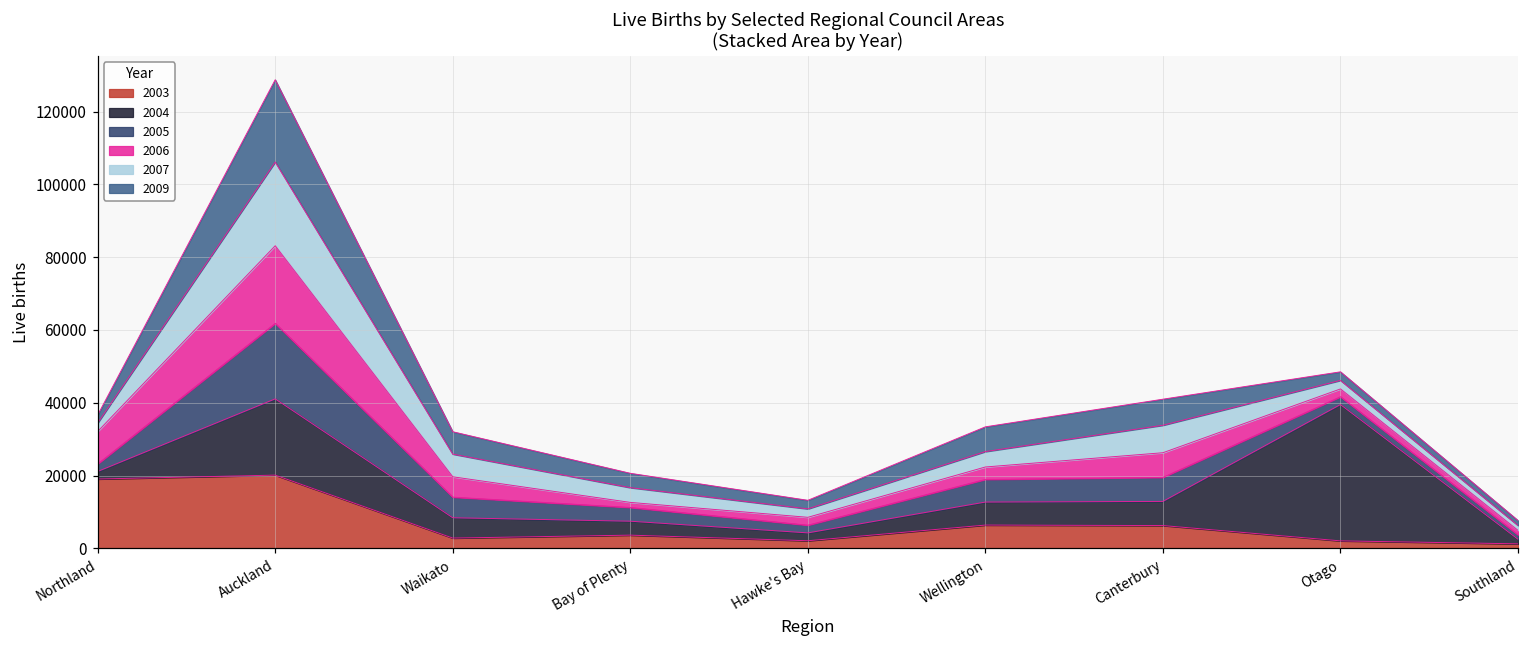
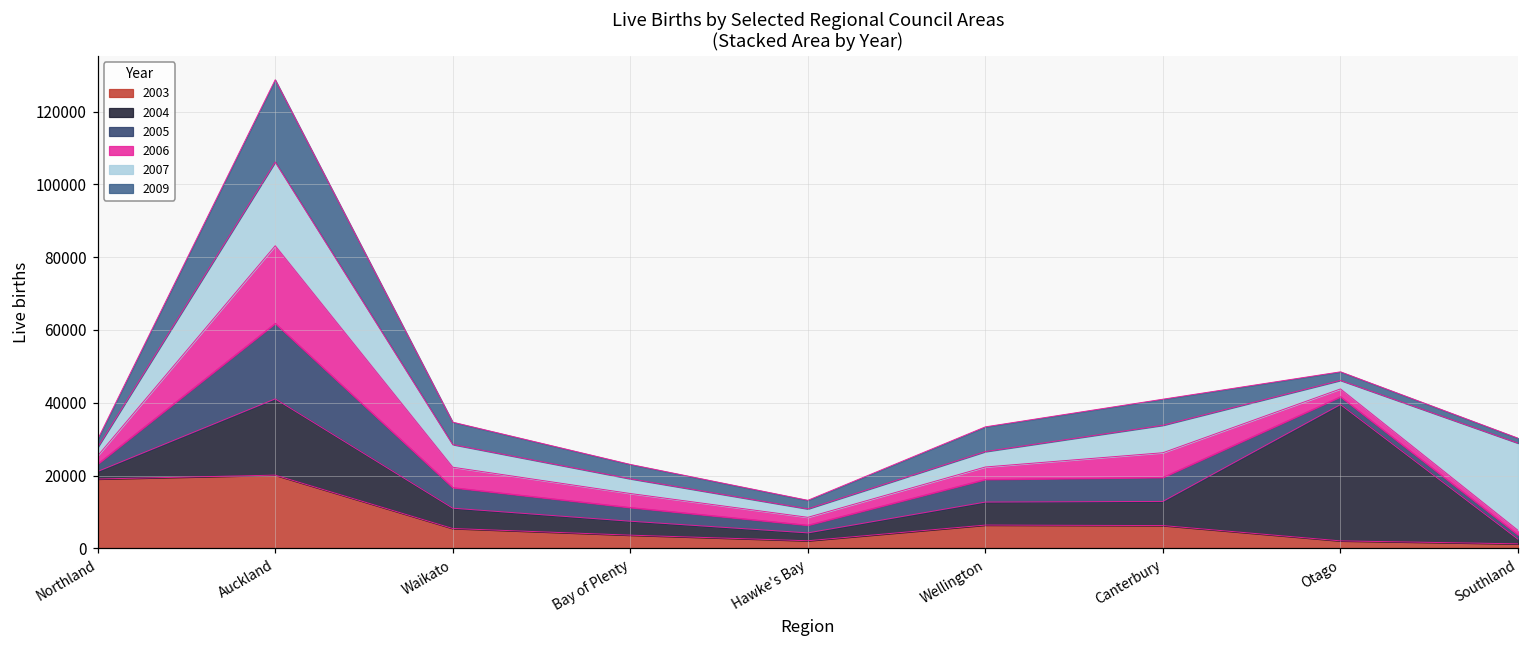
  {
    "2003": {
      "Northland": 19000,
      "Auckland": 20000,
-     "Waikato": 3000,
+     "Waikato": 5000,
      "Bay of Plenty": 4000,
      "Hawke's Bay": 2000,
      "Wellington": 6000,
      "Canterbury": 6000,
      "Otago": 2000,
      "Southland": 1000
    },
    "2004": {
      "Northland": 2000,
      "Auckland": 21000,
      "Waikato": 6000,
      "Bay of Plenty": 4000,
      "Hawke's Bay": 2000,
      "Wellington": 6000,
      "Canterbury": 7000,
      "Otago": 37000,
      "Southland": 1000
    },
    "2006": {
-     "Northland": 9000,
+     "Northland": 2000,
      "Auckland": 21000,
      "Waikato": 6000,
-     "Bay of Plenty": 1000,
+     "Bay of Plenty": 4000,
      "Hawke's Bay": 2000,
      "Wellington": 3000,
      "Canterbury": 7000,
      "Otago": 2000,
      "Southland": 1000
    },
    "2007": {
      "Northland": 2000,
      "Auckland": 23000,
      "Waikato": 6000,
      "Bay of Plenty": 4000,
      "Hawke's Bay": 2000,
      "Wellington": 4000,
      "Canterbury": 8000,
      "Otago": 2000,
-     "Southland": 1000
+     "Southland": 24000
    }
  }
